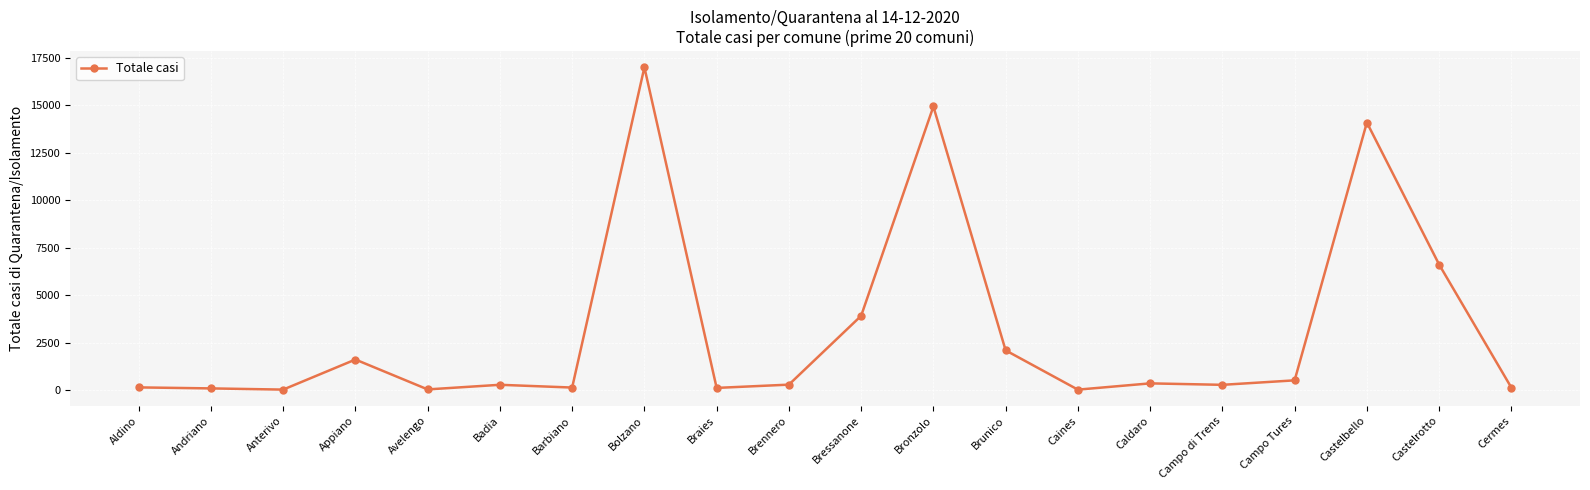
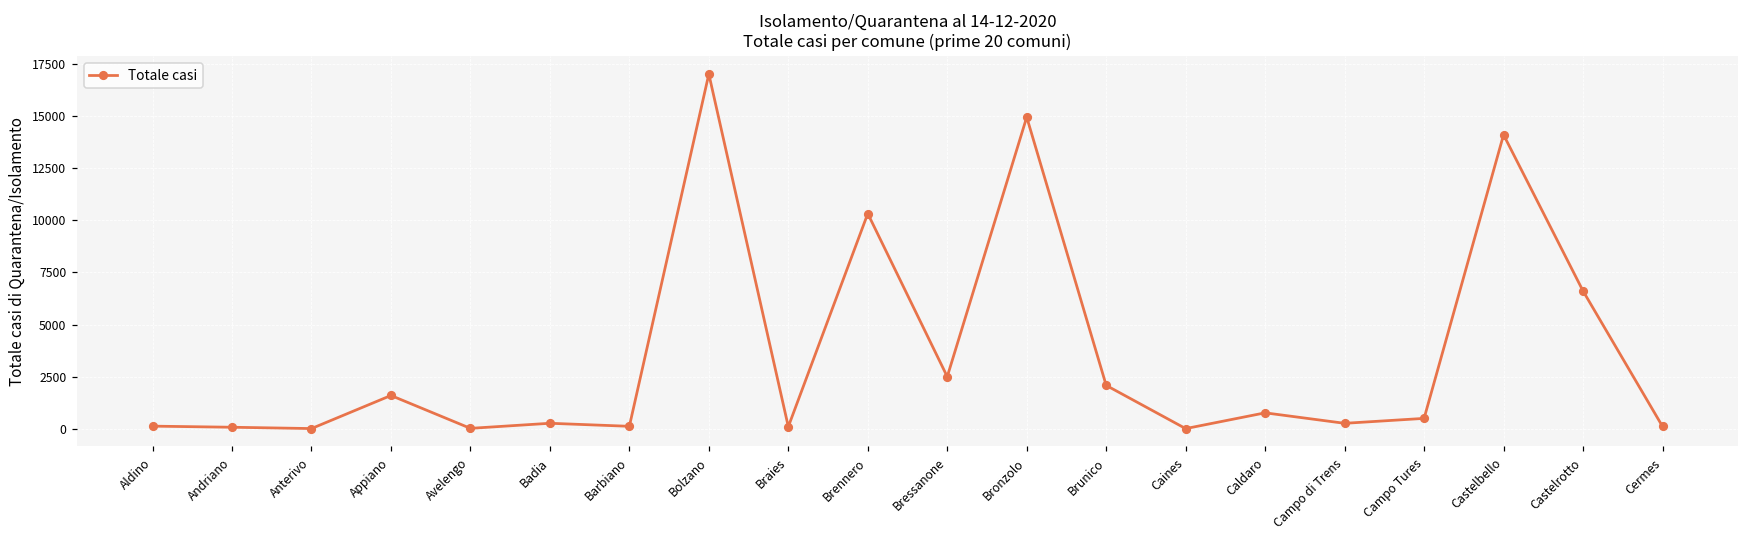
  {
    "Aldino": 100,
    "Andriano": 100,
    "Anterivo": 0,
    "Appiano": 1600,
    "Avelengo": 0,
    "Badia": 300,
    "Barbiano": 100,
    "Bolzano": 17000,
    "Braies": 100,
-   "Brennero": 300,
-   "Bressanone": 3900,
+   "Brennero": 10300,
+   "Bressanone": 2500,
    "Bronzolo": 14900,
    "Brunico": 2100,
    "Caines": 0,
-   "Caldaro": 400,
+   "Caldaro": 800,
    "Campo di Trens": 300,
    "Campo Tures": 500,
    "Castelbello": 14100,
    "Castelrotto": 6600,
    "Cermes": 100
  }
